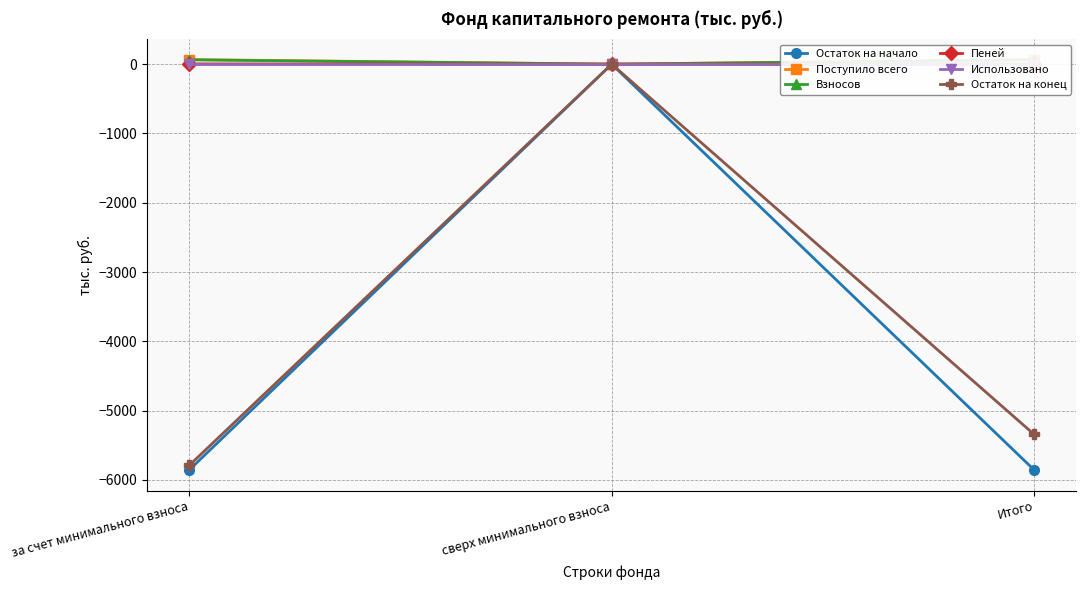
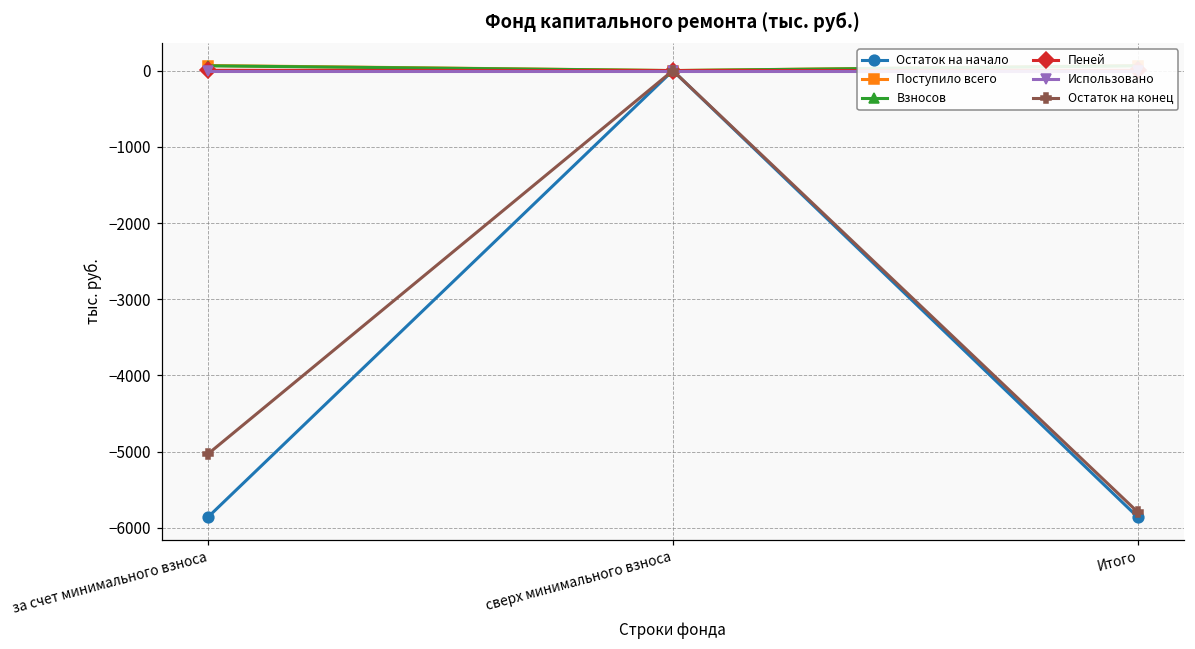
  {
    "Остаток на начало": {
      "за счет минимального взноса": -5900,
      "Итого": -5900
    },
    "Взносов": {
      "за счет минимального взноса": 100
    },
    "Использовано": {
      "за счет минимального взноса": 0
    },
    "Остаток на конец": {
-     "за счет минимального взноса": -5800,
-     "Итого": -5300
+     "за счет минимального взноса": -5000,
+     "Итого": -5800
    }
  }
